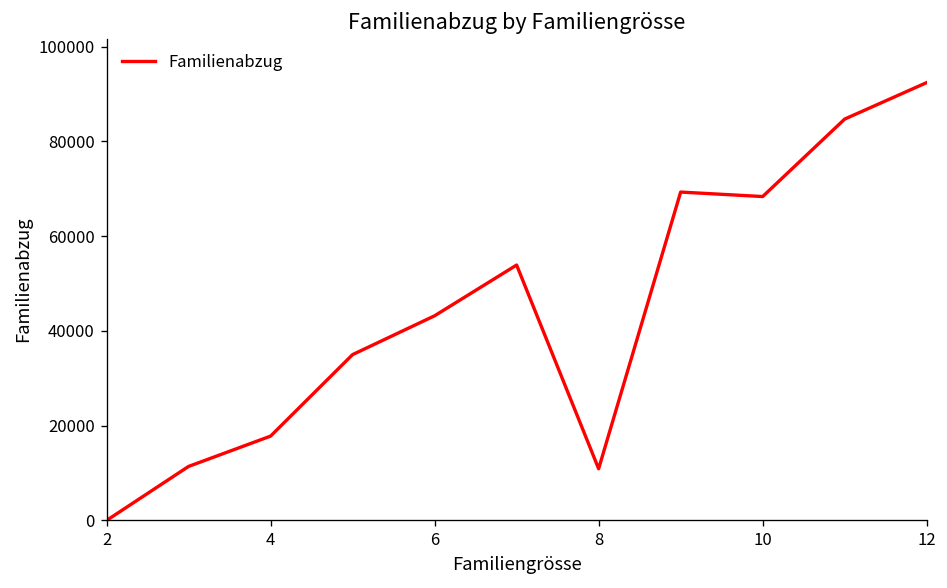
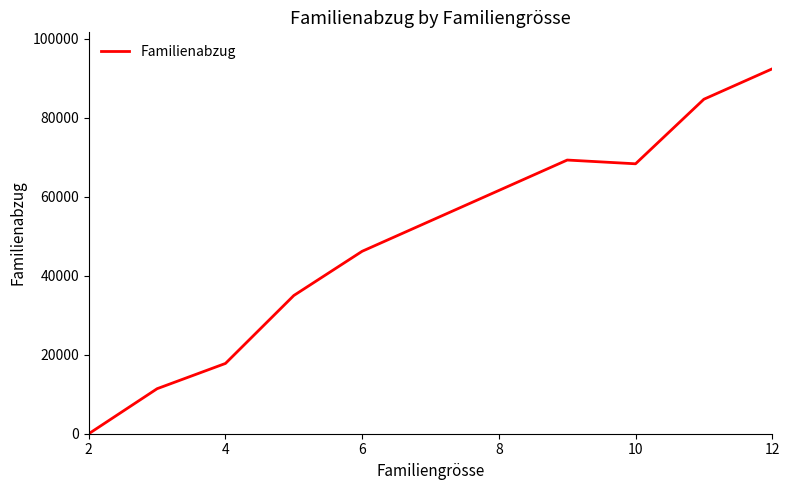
  {
    "2": 0,
    "4": 18000,
-   "6": 43000,
-   "8": 11000,
+   "6": 46000,
+   "8": 62000,
    "10": 68000,
    "12": 92000
  }
